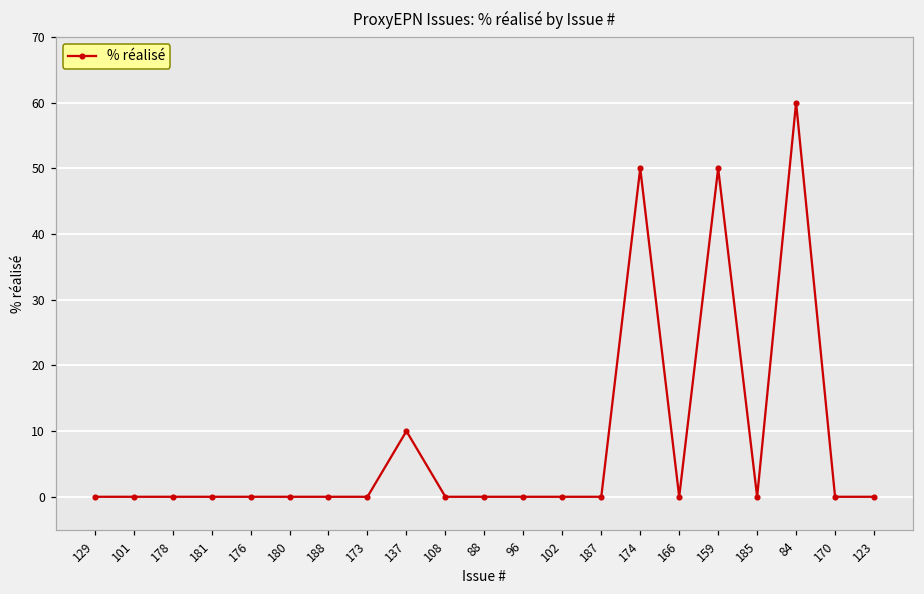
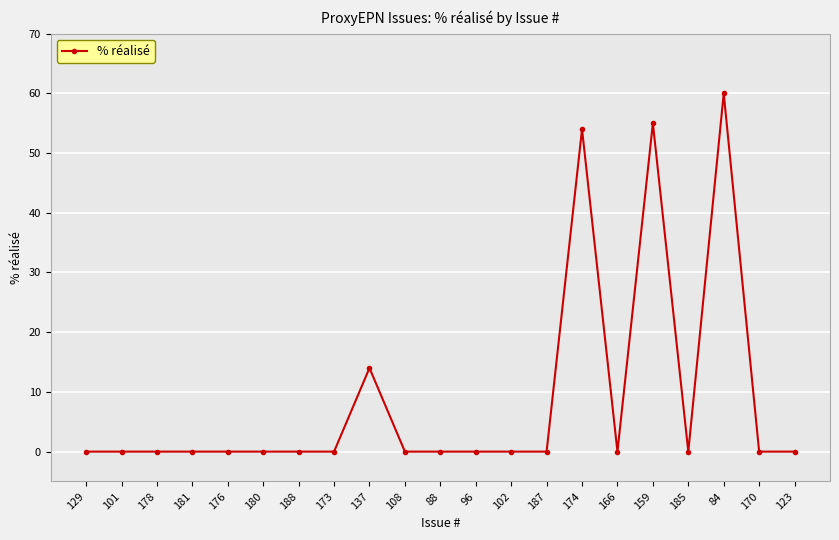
  {
    "129": 0,
    "101": 0,
    "178": 0,
    "181": 0,
    "176": 0,
    "180": 0,
    "188": 0,
    "173": 0,
-   "137": 10,
+   "137": 14,
    "108": 0,
    "88": 0,
    "96": 0,
    "102": 0,
    "187": 0,
-   "174": 50,
+   "174": 54,
    "166": 0,
-   "159": 50,
+   "159": 55,
    "185": 0,
    "84": 60,
    "170": 0,
    "123": 0
  }
